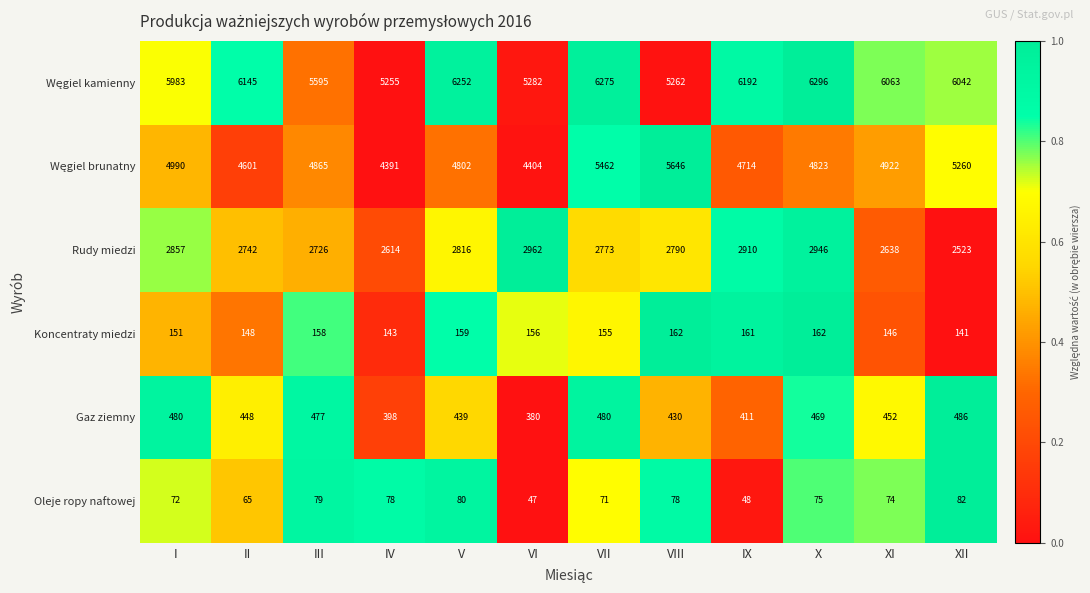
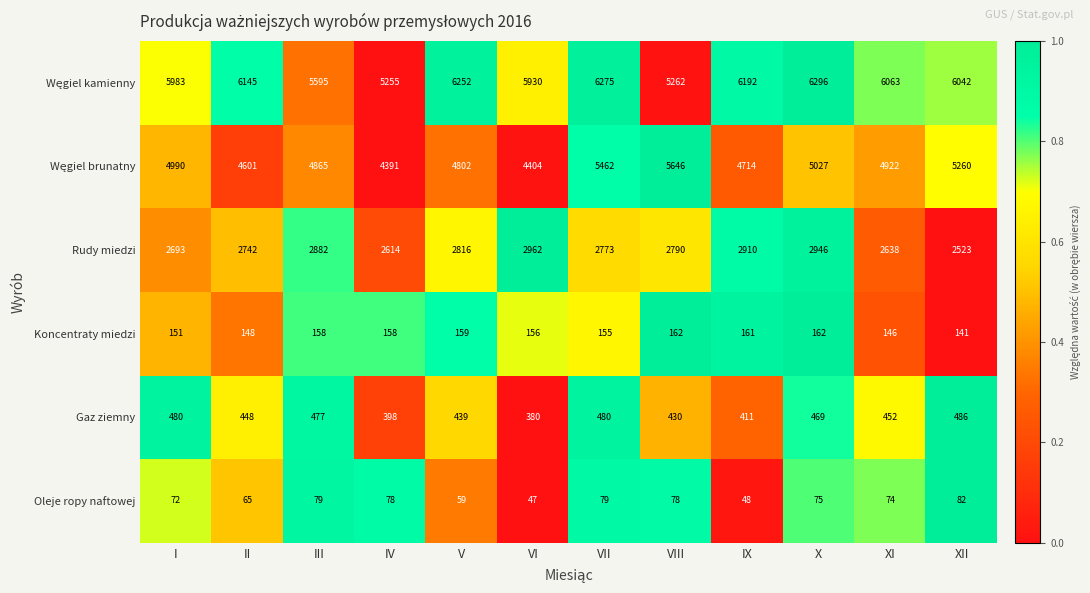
  {
    "Węgiel kamienny": {
      "I": 5983,
      "II": 6145,
      "III": 5595,
      "IV": 5255,
      "V": 6252,
-     "VI": 5282,
+     "VI": 5930,
      "VII": 6275,
      "VIII": 5262,
      "IX": 6192,
      "X": 6296,
      "XI": 6063,
      "XII": 6042
    },
    "Węgiel brunatny": {
      "I": 4990,
      "II": 4601,
      "III": 4865,
      "IV": 4391,
      "V": 4802,
      "VI": 4404,
      "VII": 5462,
      "VIII": 5646,
      "IX": 4714,
-     "X": 4823,
+     "X": 5027,
      "XI": 4922,
      "XII": 5260
    },
    "Rudy miedzi": {
-     "I": 2857,
+     "I": 2693,
      "II": 2742,
-     "III": 2726,
+     "III": 2882,
      "IV": 2614,
      "V": 2816,
      "VI": 2962,
      "VII": 2773,
      "VIII": 2790,
      "IX": 2910,
      "X": 2946,
      "XI": 2638,
      "XII": 2523
    },
    "Koncentraty miedzi": {
      "I": 151,
      "II": 148,
      "III": 158,
-     "IV": 143,
+     "IV": 158,
      "V": 159,
      "VI": 156,
      "VII": 155,
      "VIII": 162,
      "IX": 161,
      "X": 162,
      "XI": 146,
      "XII": 141
    },
    "Gaz ziemny": {
      "I": 480,
      "II": 448,
      "III": 477,
      "IV": 398,
      "V": 439,
      "VI": 380,
      "VII": 480,
      "VIII": 430,
      "IX": 411,
      "X": 469,
      "XI": 452,
      "XII": 486
    },
    "Oleje ropy naftowej": {
      "I": 72,
      "II": 65,
      "III": 79,
      "IV": 78,
-     "V": 80,
+     "V": 59,
      "VI": 47,
-     "VII": 71,
+     "VII": 79,
      "VIII": 78,
      "IX": 48,
      "X": 75,
      "XI": 74,
      "XII": 82
    }
  }
